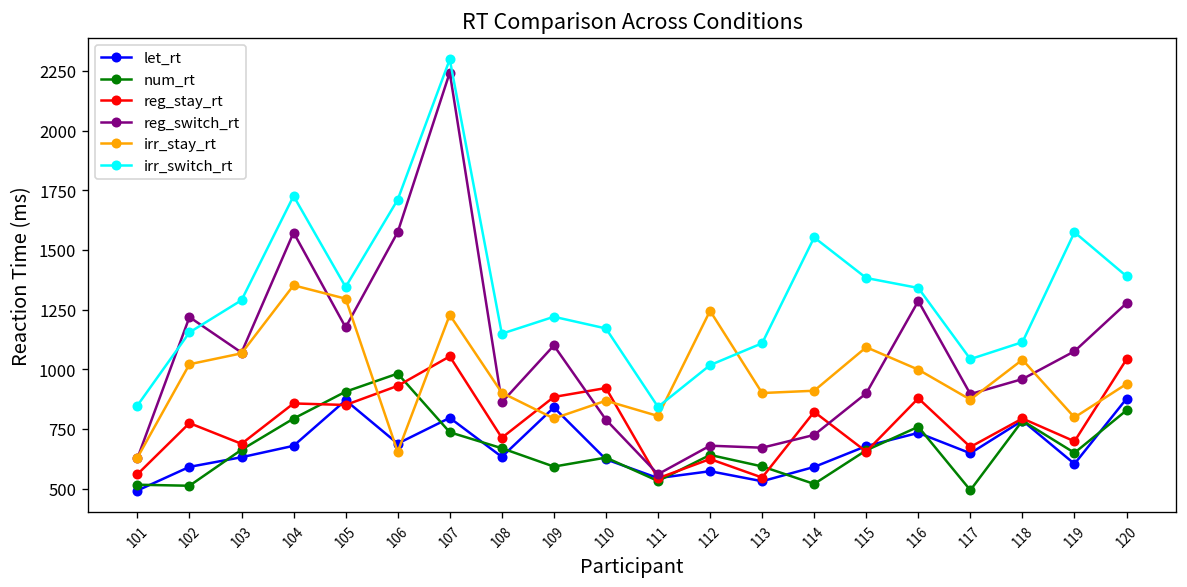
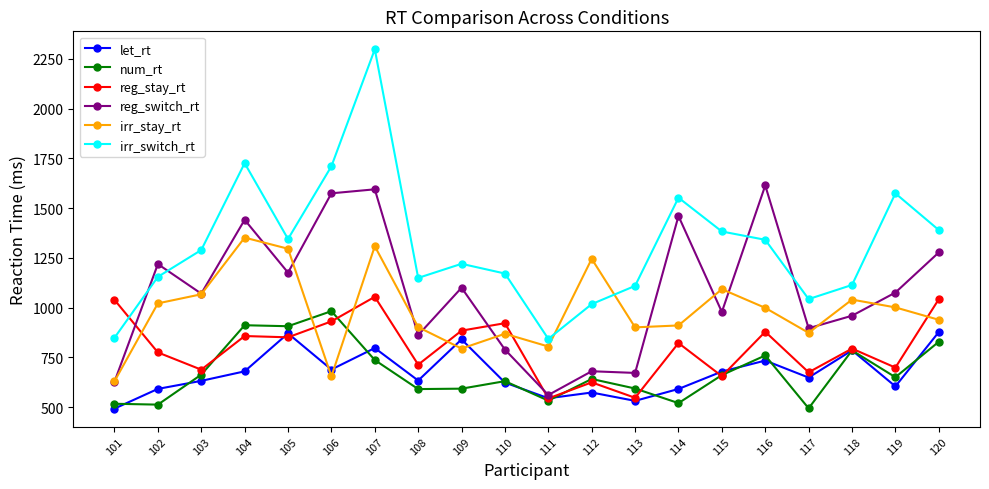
  {
    "let_rt": {
      "101": 490,
      "102": 590,
      "103": 630,
      "104": 680,
      "105": 870,
      "106": 690,
      "107": 800,
      "108": 630,
      "109": 840,
      "112": 570,
      "113": 530,
      "114": 590,
      "115": 680,
      "116": 730,
      "117": 650,
      "119": 600,
      "120": 880
    },
    "num_rt": {
      "101": 520,
      "102": 510,
      "103": 660,
-     "104": 790,
+     "104": 910,
      "105": 910,
      "106": 980,
      "107": 740,
-     "108": 670,
+     "108": 590,
      "109": 590,
      "112": 640,
      "113": 590,
      "114": 520,
      "116": 760,
      "117": 490,
      "119": 650,
      "120": 830
    },
    "reg_stay_rt": {
-     "101": 560,
+     "101": 1040,
      "102": 770,
      "103": 690,
      "104": 860,
      "105": 850,
      "106": 930,
      "107": 1050,
      "108": 710,
      "109": 880,
      "110": 920,
      "112": 620,
      "113": 550,
      "114": 820,
      "116": 880,
      "117": 670,
      "119": 700,
      "120": 1040
    },
    "reg_switch_rt": {
      "102": 1220,
-     "104": 1570,
+     "104": 1440,
      "105": 1180,
      "106": 1570,
-     "107": 2240,
+     "107": 1590,
      "108": 860,
      "109": 1100,
      "110": 790,
      "111": 560,
      "112": 680,
      "113": 670,
-     "114": 730,
-     "115": 900,
-     "116": 1290,
+     "114": 1460,
+     "115": 980,
+     "116": 1610,
      "117": 900,
      "118": 960,
      "119": 1080,
      "120": 1280
    },
    "irr_stay_rt": {
      "102": 1020,
      "104": 1350,
      "105": 1300,
      "106": 650,
-     "107": 1230,
+     "107": 1310,
      "108": 900,
      "109": 790,
      "110": 870,
      "111": 800,
      "112": 1250,
      "113": 900,
      "114": 910,
      "115": 1090,
      "116": 1000,
      "117": 870,
      "118": 1040,
-     "119": 800,
+     "119": 1000,
      "120": 940
    },
    "irr_switch_rt": {
      "101": 850,
      "102": 1150,
      "103": 1290,
      "104": 1730,
      "105": 1340,
      "106": 1710,
      "107": 2300,
      "108": 1150,
      "109": 1220,
      "110": 1170,
      "111": 840,
      "112": 1020,
      "113": 1110,
      "114": 1550,
      "115": 1380,
      "116": 1340,
      "117": 1040,
      "118": 1110,
      "119": 1570,
      "120": 1390
    }
  }
